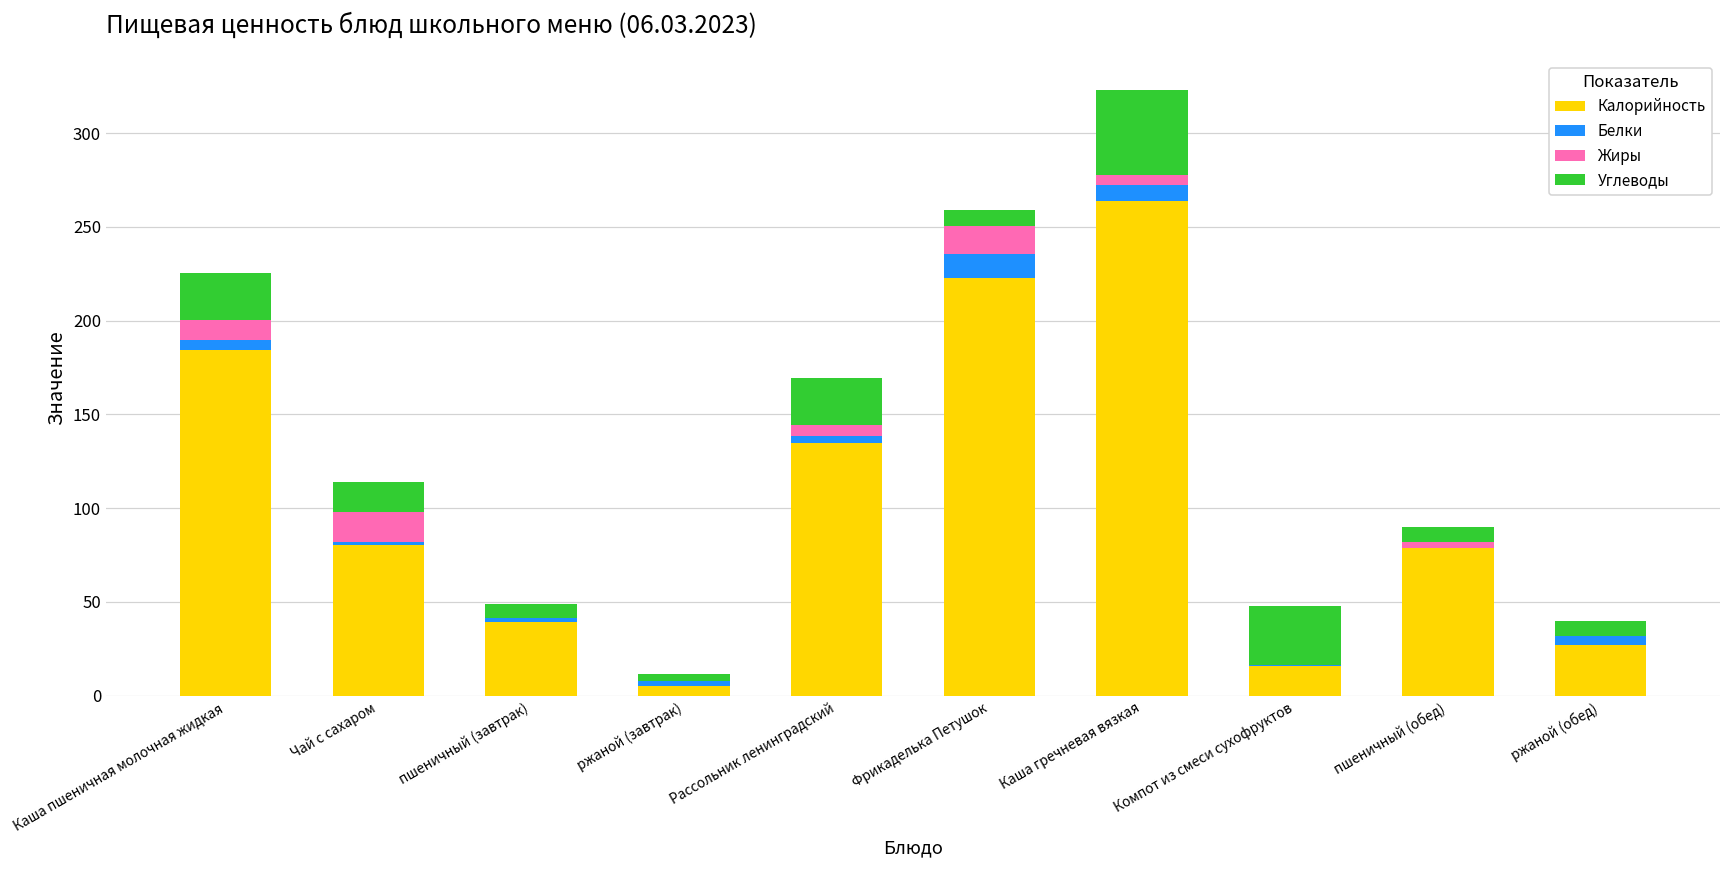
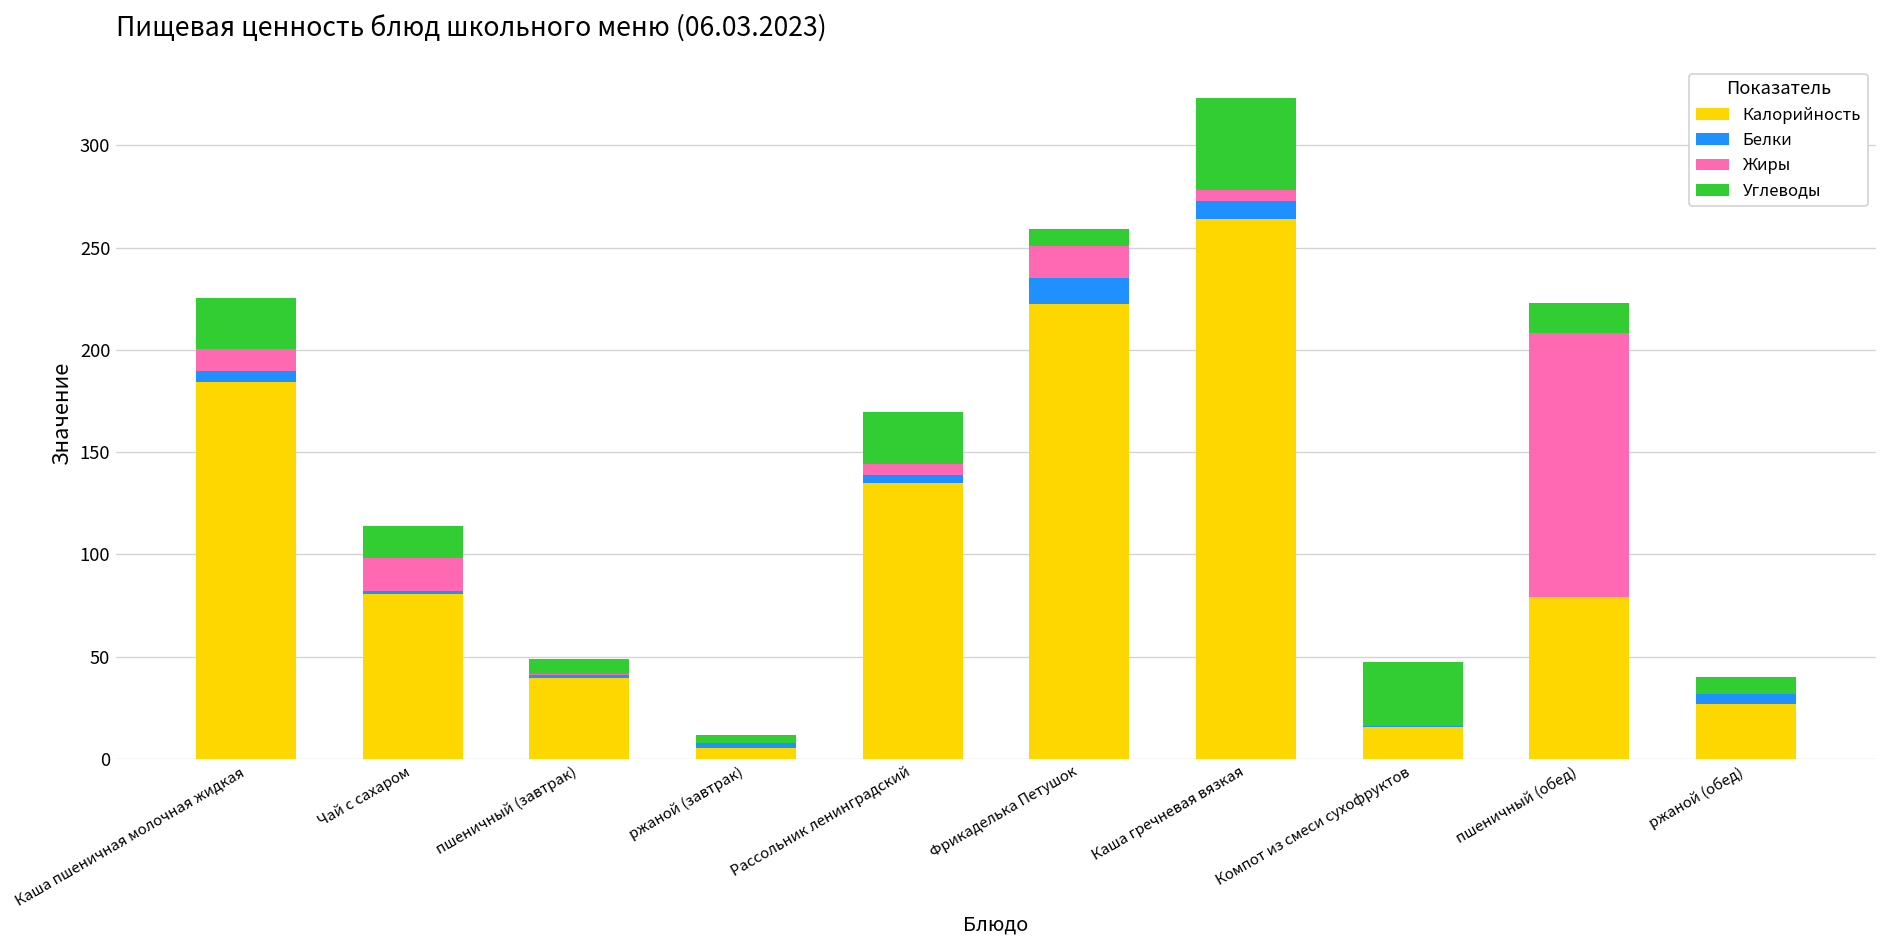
  {
    "Калорийность": {
      "Каша пшеничная молочная жидкая": 185,
      "Чай с сахаром": 81,
      "пшеничный (завтрак)": 40,
      "ржаной (завтрак)": 5,
      "Рассольник ленинградский": 135,
      "Фрикаделька Петушок": 223,
      "Каша гречневая вязкая": 264,
      "Компот из смеси сухофруктов": 16,
      "пшеничный (обед)": 79,
      "ржаной (обед)": 27
    },
    "Белки": {
      "Каша пшеничная молочная жидкая": 5,
      "Чай с сахаром": 2,
      "пшеничный (завтрак)": 2,
      "ржаной (завтрак)": 2,
      "Рассольник ленинградский": 4,
      "Фрикаделька Петушок": 13,
      "Каша гречневая вязкая": 9,
      "пшеничный (обед)": 0,
      "ржаной (обед)": 5
    },
    "Жиры": {
      "Каша пшеничная молочная жидкая": 11,
      "Чай с сахаром": 16,
      "Рассольник ленинградский": 6,
      "Фрикаделька Петушок": 15,
      "Каша гречневая вязкая": 5,
      "Компот из смеси сухофруктов": 0,
-     "пшеничный (обед)": 3
+     "пшеничный (обед)": 129
    },
    "Углеводы": {
      "Каша пшеничная молочная жидкая": 25,
      "Чай с сахаром": 16,
      "пшеничный (завтрак)": 7,
      "ржаной (завтрак)": 4,
      "Рассольник ленинградский": 25,
      "Фрикаделька Петушок": 9,
      "Каша гречневая вязкая": 45,
      "Компот из смеси сухофруктов": 31,
-     "пшеничный (обед)": 8,
+     "пшеничный (обед)": 15,
      "ржаной (обед)": 8
    }
  }
